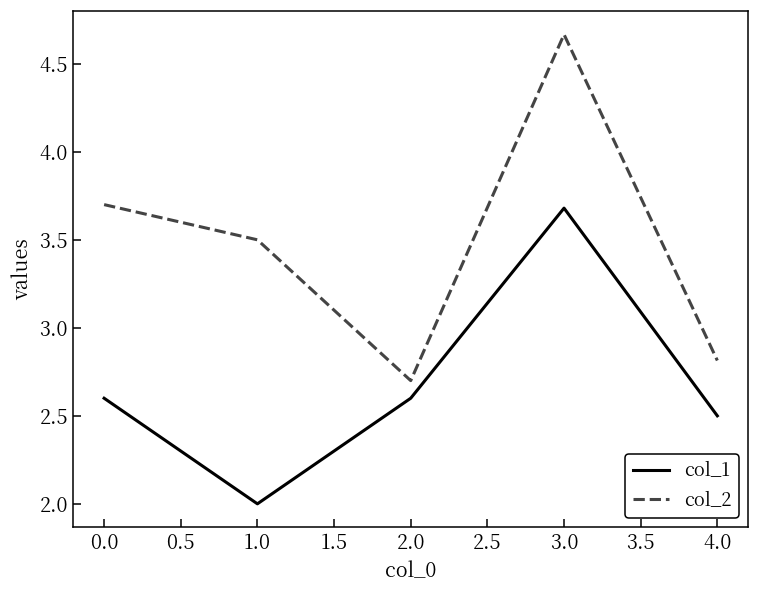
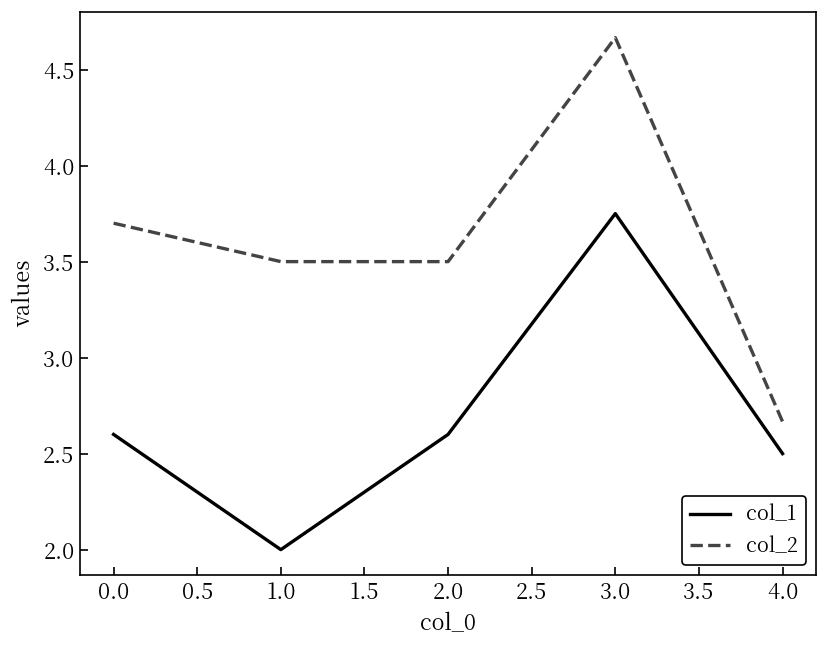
  {
    "col_1": {
      "0.0": 2.60,
      "1.0": 2.00,
      "2.0": 2.60,
-     "3.0": 3.68,
+     "3.0": 3.75,
      "4.0": 2.50
    },
    "col_2": {
      "0.0": 3.70,
      "1.0": 3.50,
-     "2.0": 2.7,
+     "2.0": 3.5,
      "3.0": 4.67,
-     "4.0": 2.81
+     "4.0": 2.67
    }
  }
